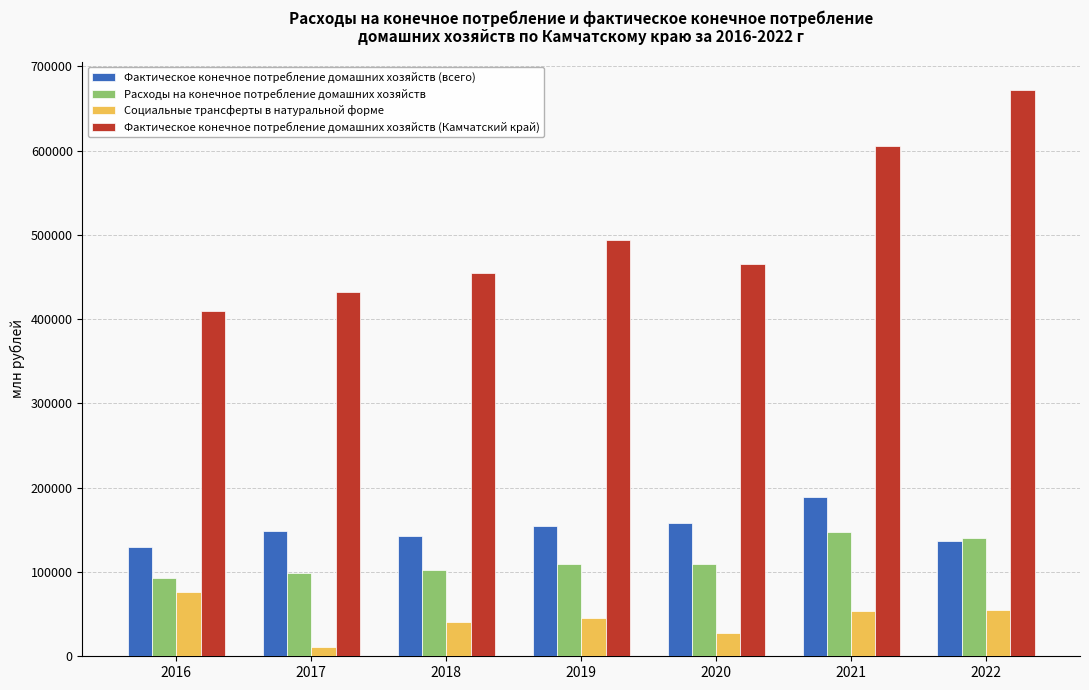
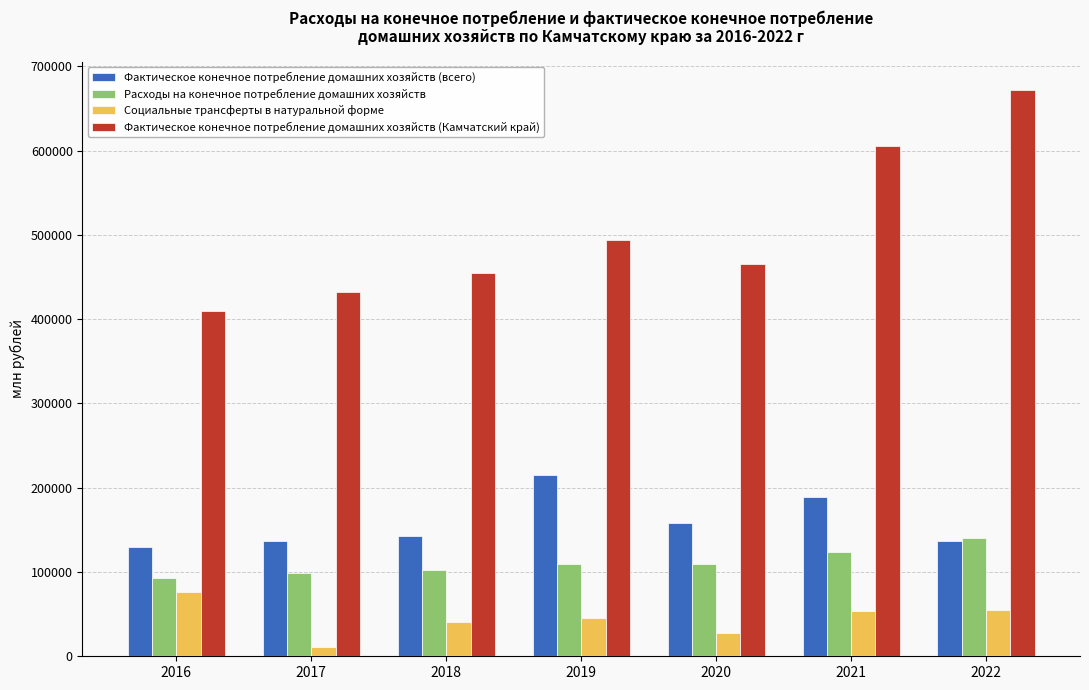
  {
    "Фактическое конечное потребление домашних хозяйств (всего)": {
      "2016": 130000,
-     "2017": 150000,
+     "2017": 140000,
      "2018": 140000,
-     "2019": 160000,
+     "2019": 220000,
      "2020": 160000,
      "2021": 190000,
      "2022": 140000
    },
    "Расходы на конечное потребление домашних хозяйств": {
      "2016": 90000,
      "2017": 100000,
      "2018": 100000,
      "2019": 110000,
      "2020": 110000,
-     "2021": 150000,
+     "2021": 120000,
      "2022": 140000
    },
    "Социальные трансферты в натуральной форме": {
      "2016": 80000,
      "2017": 10000,
      "2018": 40000,
      "2019": 50000,
      "2020": 30000,
      "2021": 50000,
      "2022": 60000
    },
    "Фактическое конечное потребление домашних хозяйств (Камчатский край)": {
      "2016": 410000,
      "2017": 430000,
      "2018": 450000,
      "2019": 490000,
      "2020": 470000,
      "2021": 610000,
      "2022": 670000
    }
  }
